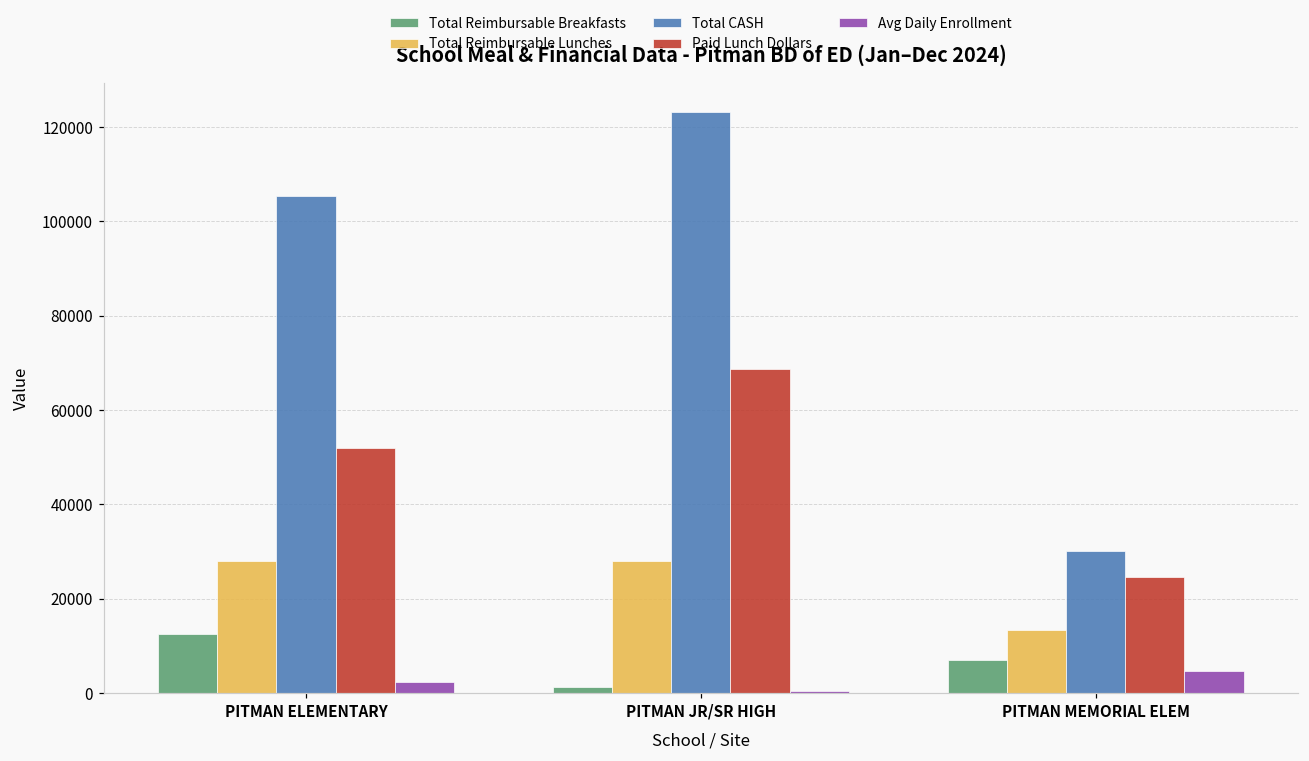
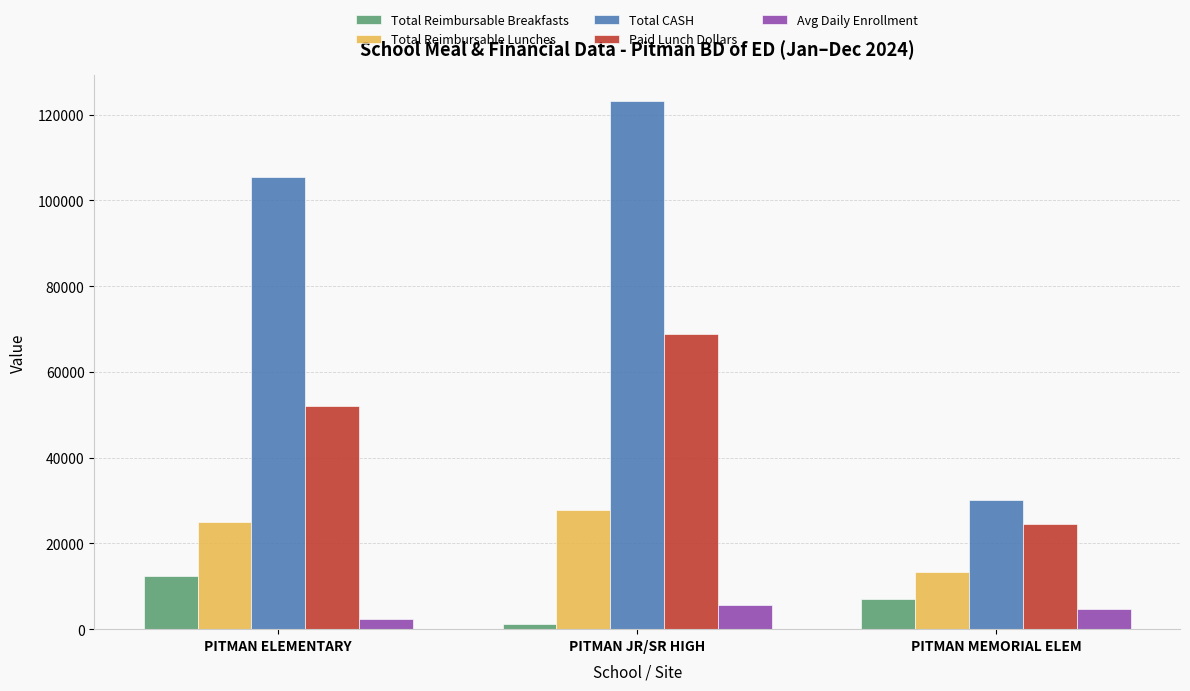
  {
    "Total Reimbursable Breakfasts": {
      "PITMAN ELEMENTARY": 12000,
      "PITMAN JR/SR HIGH": 1000,
      "PITMAN MEMORIAL ELEM": 7000
    },
    "Total Reimbursable Lunches": {
-     "PITMAN ELEMENTARY": 28000,
+     "PITMAN ELEMENTARY": 25000,
      "PITMAN JR/SR HIGH": 28000,
      "PITMAN MEMORIAL ELEM": 13000
    },
    "Total CASH": {
      "PITMAN ELEMENTARY": 105000,
      "PITMAN JR/SR HIGH": 123000,
      "PITMAN MEMORIAL ELEM": 30000
    },
    "Paid Lunch Dollars": {
      "PITMAN ELEMENTARY": 52000,
      "PITMAN JR/SR HIGH": 69000,
      "PITMAN MEMORIAL ELEM": 25000
    },
    "Avg Daily Enrollment": {
      "PITMAN ELEMENTARY": 2000,
-     "PITMAN JR/SR HIGH": 0,
+     "PITMAN JR/SR HIGH": 6000,
      "PITMAN MEMORIAL ELEM": 5000
    }
  }
